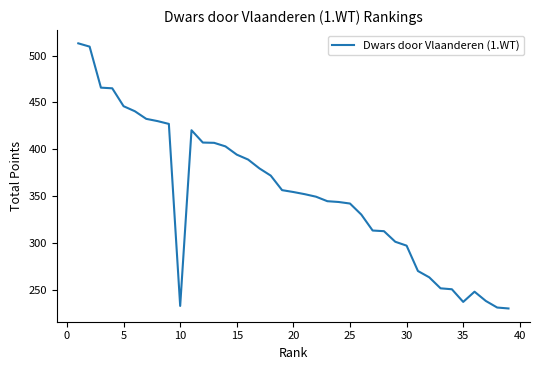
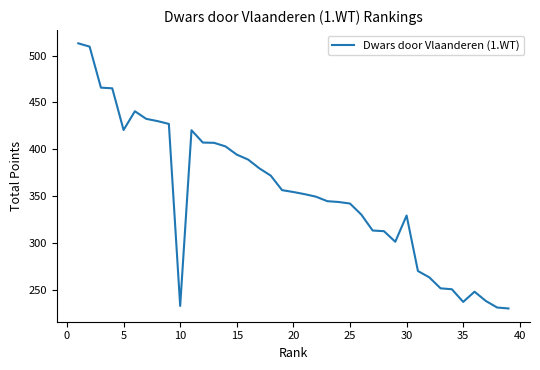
  {
-   "5": 450,
+   "5": 420,
    "10": 230,
    "15": 390,
    "20": 350,
    "25": 340,
-   "30": 300,
+   "30": 330,
    "35": 240
  }
